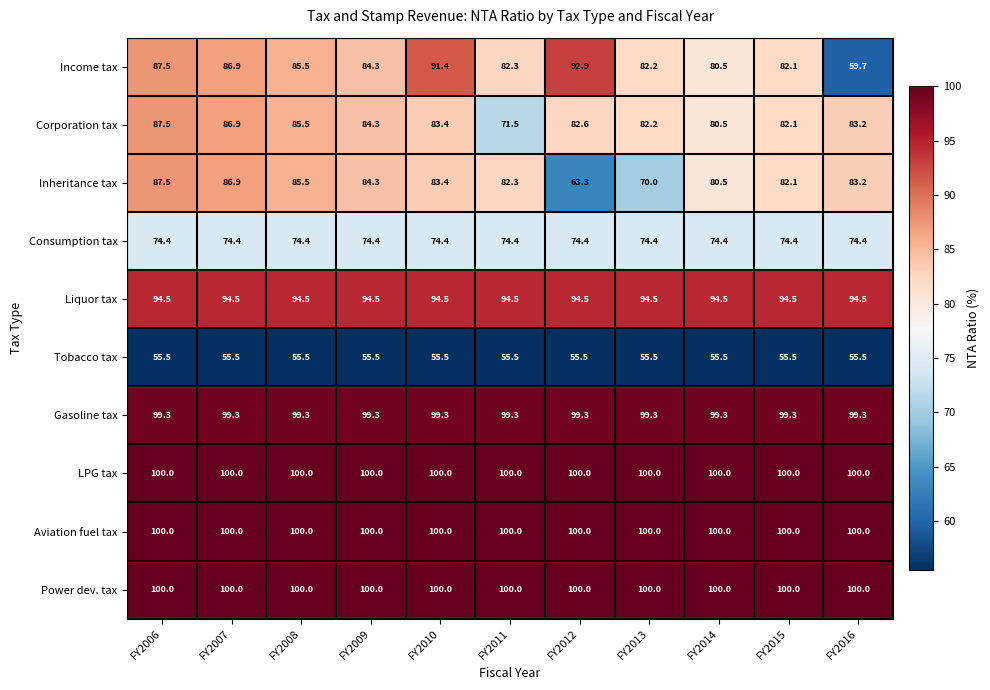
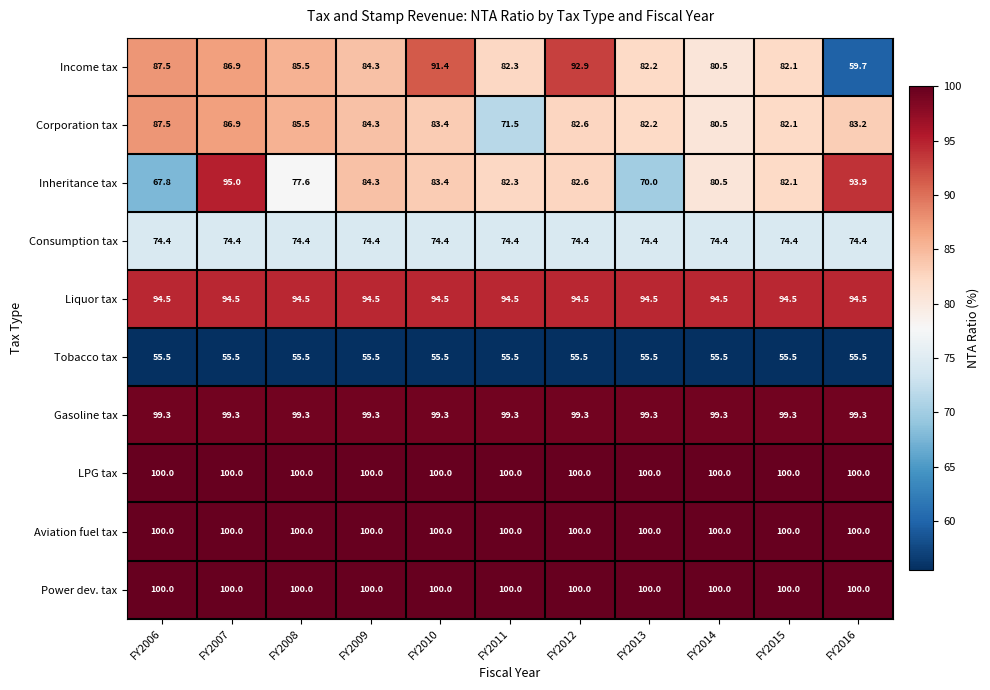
  {
    "Income tax": {
      "FY2006": 87.5,
      "FY2007": 86.9,
      "FY2008": 85.5,
      "FY2009": 84.3,
      "FY2010": 91.4,
      "FY2011": 82.3,
      "FY2012": 92.9,
      "FY2013": 82.2,
      "FY2014": 80.5,
      "FY2015": 82.1,
      "FY2016": 59.7
    },
    "Corporation tax": {
      "FY2006": 87.5,
      "FY2007": 86.9,
      "FY2008": 85.5,
      "FY2009": 84.3,
      "FY2010": 83.4,
      "FY2011": 71.5,
      "FY2012": 82.6,
      "FY2013": 82.2,
      "FY2014": 80.5,
      "FY2015": 82.1,
      "FY2016": 83.2
    },
    "Inheritance tax": {
-     "FY2006": 87.5,
-     "FY2007": 86.9,
-     "FY2008": 85.5,
+     "FY2006": 67.8,
+     "FY2007": 95.0,
+     "FY2008": 77.6,
      "FY2009": 84.3,
      "FY2010": 83.4,
      "FY2011": 82.3,
-     "FY2012": 63.3,
+     "FY2012": 82.6,
      "FY2013": 70.0,
      "FY2014": 80.5,
      "FY2015": 82.1,
-     "FY2016": 83.2
+     "FY2016": 93.9
    },
    "Consumption tax": {
      "FY2006": 74.4,
      "FY2007": 74.4,
      "FY2008": 74.4,
      "FY2009": 74.4,
      "FY2010": 74.4,
      "FY2011": 74.4,
      "FY2012": 74.4,
      "FY2013": 74.4,
      "FY2014": 74.4,
      "FY2015": 74.4,
      "FY2016": 74.4
    },
    "Liquor tax": {
      "FY2006": 94.5,
      "FY2007": 94.5,
      "FY2008": 94.5,
      "FY2009": 94.5,
      "FY2010": 94.5,
      "FY2011": 94.5,
      "FY2012": 94.5,
      "FY2013": 94.5,
      "FY2014": 94.5,
      "FY2015": 94.5,
      "FY2016": 94.5
    },
    "Tobacco tax": {
      "FY2006": 55.5,
      "FY2007": 55.5,
      "FY2008": 55.5,
      "FY2009": 55.5,
      "FY2010": 55.5,
      "FY2011": 55.5,
      "FY2012": 55.5,
      "FY2013": 55.5,
      "FY2014": 55.5,
      "FY2015": 55.5,
      "FY2016": 55.5
    },
    "Gasoline tax": {
      "FY2006": 99.3,
      "FY2007": 99.3,
      "FY2008": 99.3,
      "FY2009": 99.3,
      "FY2010": 99.3,
      "FY2011": 99.3,
      "FY2012": 99.3,
      "FY2013": 99.3,
      "FY2014": 99.3,
      "FY2015": 99.3,
      "FY2016": 99.3
    },
    "LPG tax": {
      "FY2006": 100.0,
      "FY2007": 100.0,
      "FY2008": 100.0,
      "FY2009": 100.0,
      "FY2010": 100.0,
      "FY2011": 100.0,
      "FY2012": 100.0,
      "FY2013": 100.0,
      "FY2014": 100.0,
      "FY2015": 100.0,
      "FY2016": 100.0
    },
    "Aviation fuel tax": {
      "FY2006": 100.0,
      "FY2007": 100.0,
      "FY2008": 100.0,
      "FY2009": 100.0,
      "FY2010": 100.0,
      "FY2011": 100.0,
      "FY2012": 100.0,
      "FY2013": 100.0,
      "FY2014": 100.0,
      "FY2015": 100.0,
      "FY2016": 100.0
    },
    "Power dev. tax": {
      "FY2006": 100.0,
      "FY2007": 100.0,
      "FY2008": 100.0,
      "FY2009": 100.0,
      "FY2010": 100.0,
      "FY2011": 100.0,
      "FY2012": 100.0,
      "FY2013": 100.0,
      "FY2014": 100.0,
      "FY2015": 100.0,
      "FY2016": 100.0
    }
  }
